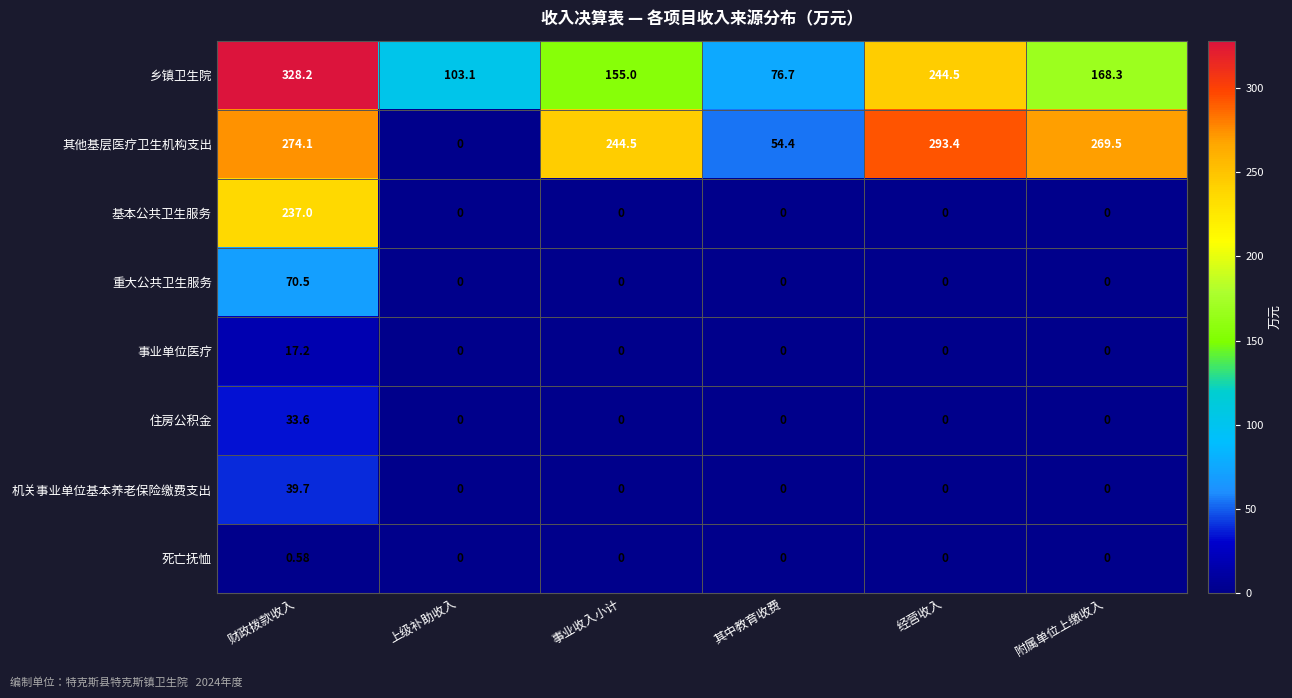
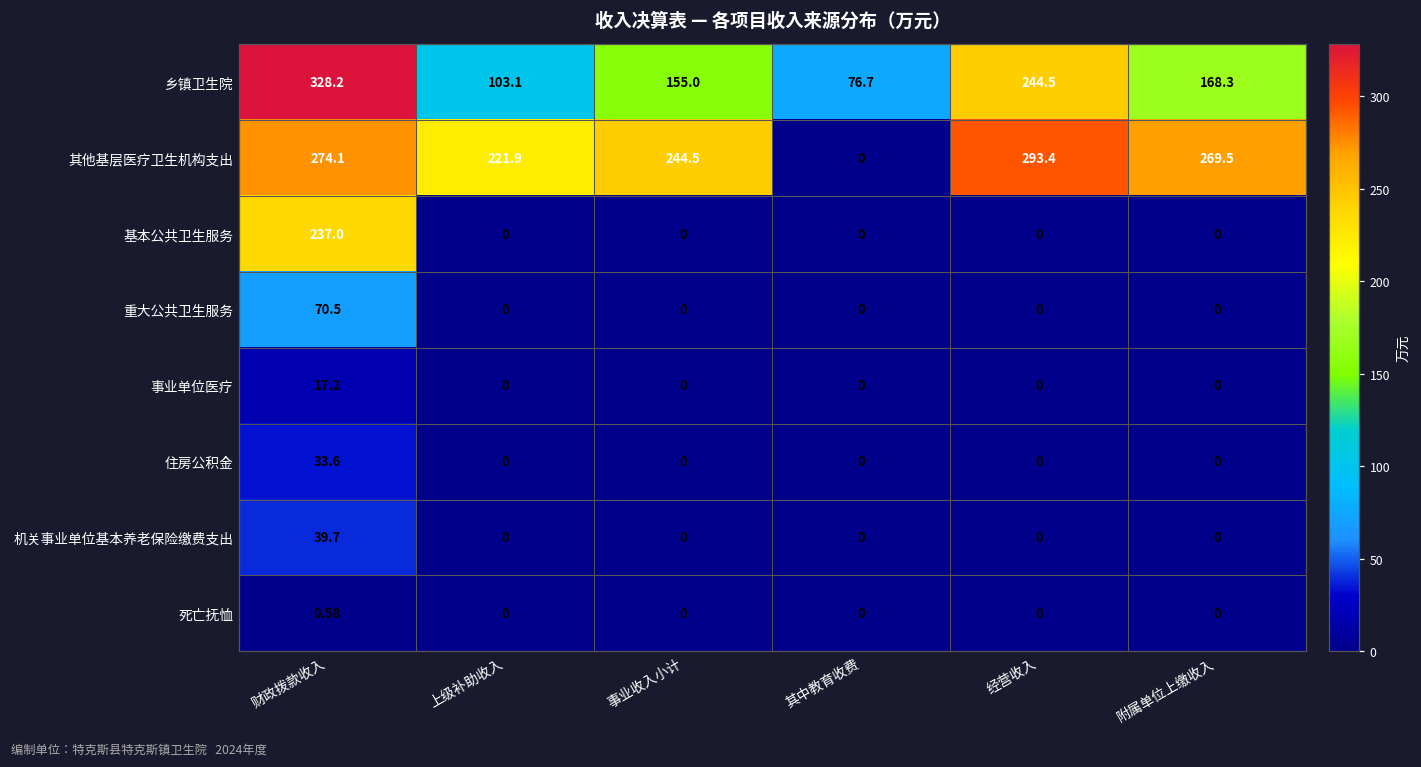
  {
    "乡镇卫生院": {
      "财政拨款收入": 328.2,
      "上级补助收入": 103.1,
      "事业收入小计": 155.0,
      "其中教育收费": 76.7,
      "经营收入": 244.5,
      "附属单位上缴收入": 168.3
    },
    "其他基层医疗卫生机构支出": {
      "财政拨款收入": 274.1,
-     "上级补助收入": 0,
+     "上级补助收入": 221.9,
      "事业收入小计": 244.5,
-     "其中教育收费": 54.4,
+     "其中教育收费": 0,
      "经营收入": 293.4,
      "附属单位上缴收入": 269.5
    },
    "基本公共卫生服务": {
      "财政拨款收入": 237.0,
      "上级补助收入": 0,
      "事业收入小计": 0,
      "其中教育收费": 0,
      "经营收入": 0,
      "附属单位上缴收入": 0
    },
    "重大公共卫生服务": {
      "财政拨款收入": 70.5,
      "上级补助收入": 0,
      "事业收入小计": 0,
      "其中教育收费": 0,
      "经营收入": 0,
      "附属单位上缴收入": 0
    },
    "事业单位医疗": {
      "财政拨款收入": 17.2,
      "上级补助收入": 0,
      "事业收入小计": 0,
      "其中教育收费": 0,
      "经营收入": 0,
      "附属单位上缴收入": 0
    },
    "住房公积金": {
      "财政拨款收入": 33.6,
      "上级补助收入": 0,
      "事业收入小计": 0,
      "其中教育收费": 0,
      "经营收入": 0,
      "附属单位上缴收入": 0
    },
    "机关事业单位基本养老保险缴费支出": {
      "财政拨款收入": 39.7,
      "上级补助收入": 0,
      "事业收入小计": 0,
      "其中教育收费": 0,
      "经营收入": 0,
      "附属单位上缴收入": 0
    },
    "死亡抚恤": {
      "财政拨款收入": 0.58,
      "上级补助收入": 0,
      "事业收入小计": 0,
      "其中教育收费": 0,
      "经营收入": 0,
      "附属单位上缴收入": 0
    }
  }
